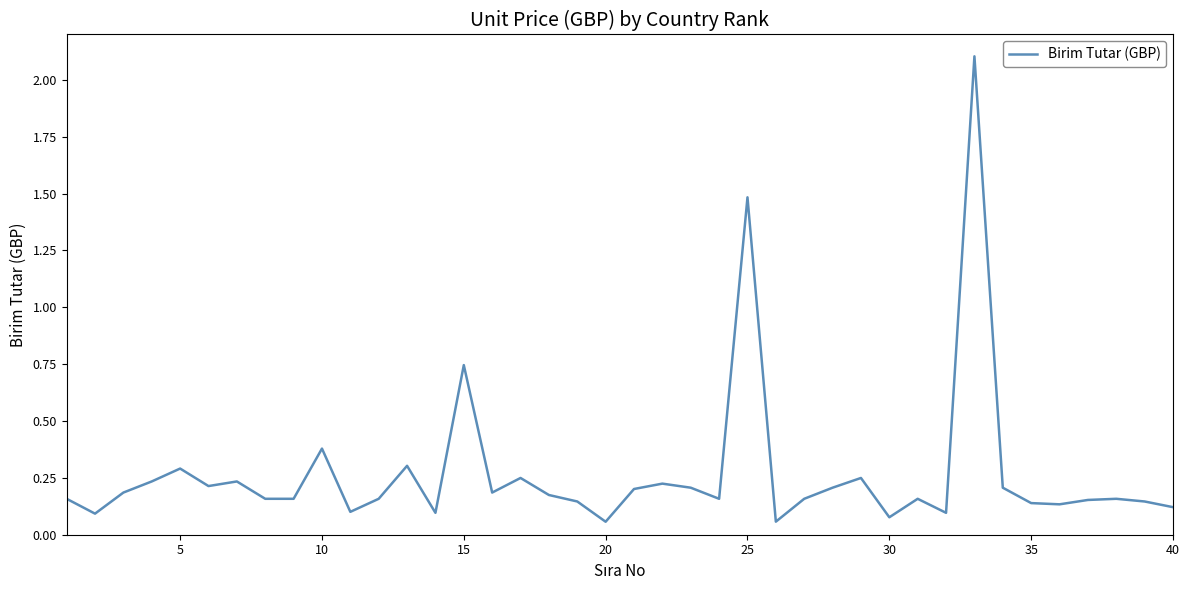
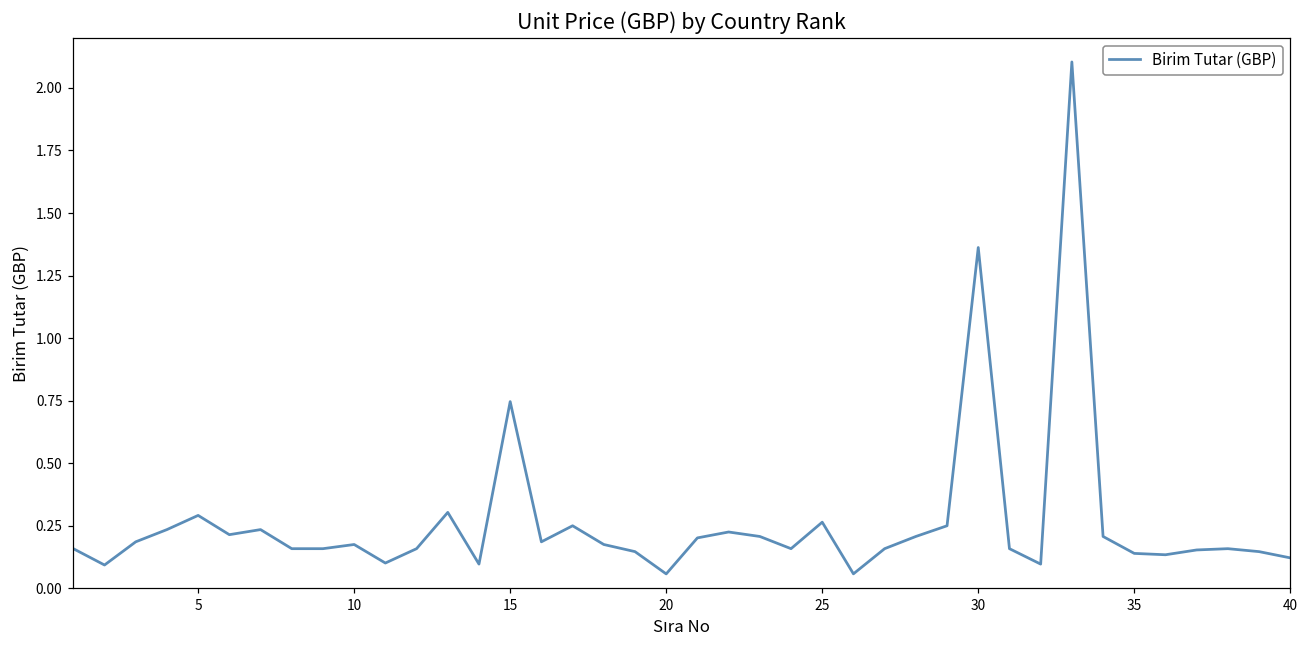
  {
    "5": 0.29,
-   "10": 0.38,
+   "10": 0.17,
    "15": 0.75,
    "20": 0.06,
-   "25": 1.48,
-   "30": 0.08,
+   "25": 0.26,
+   "30": 1.36,
    "35": 0.14,
    "40": 0.12
  }
